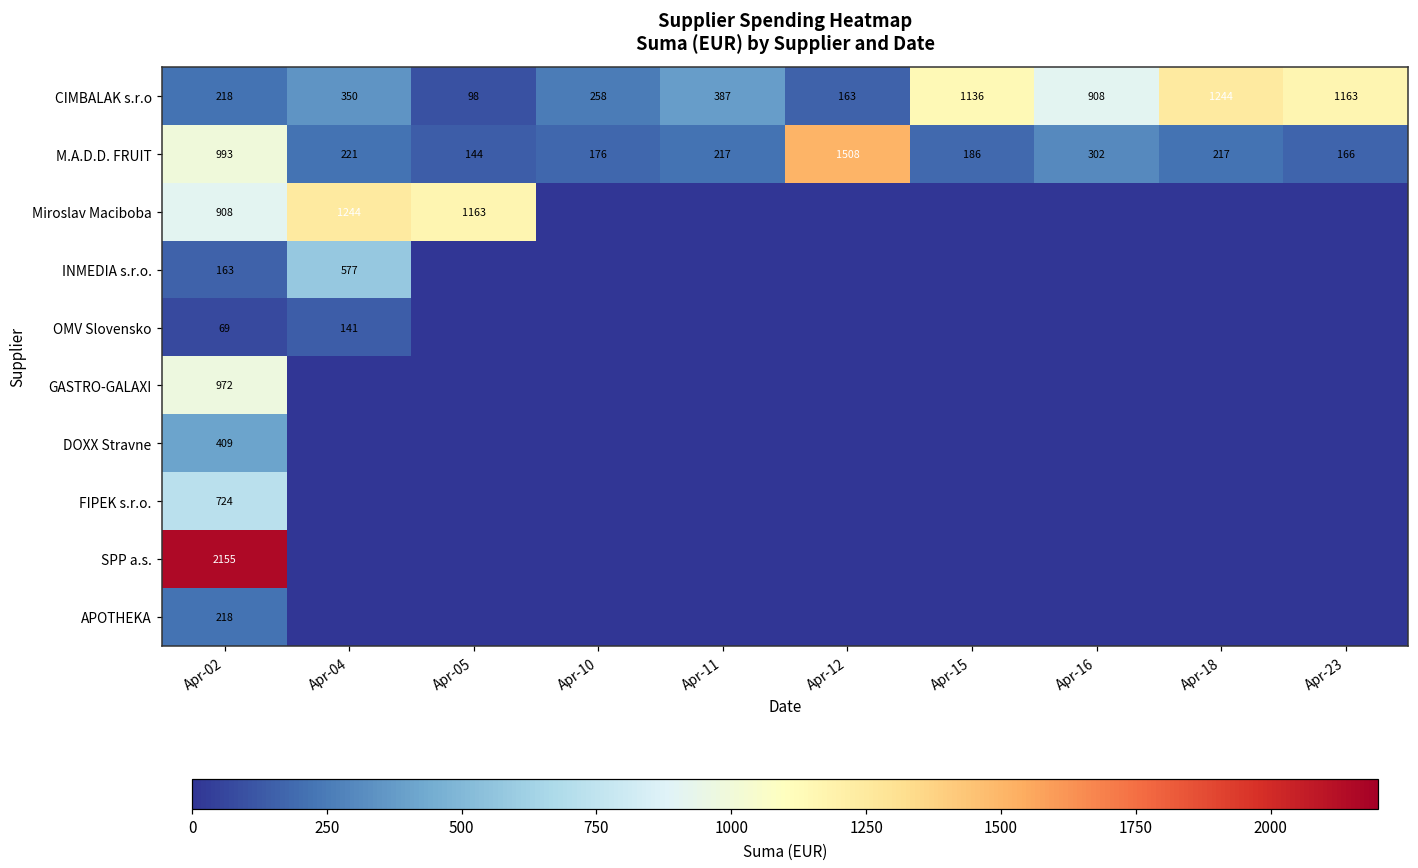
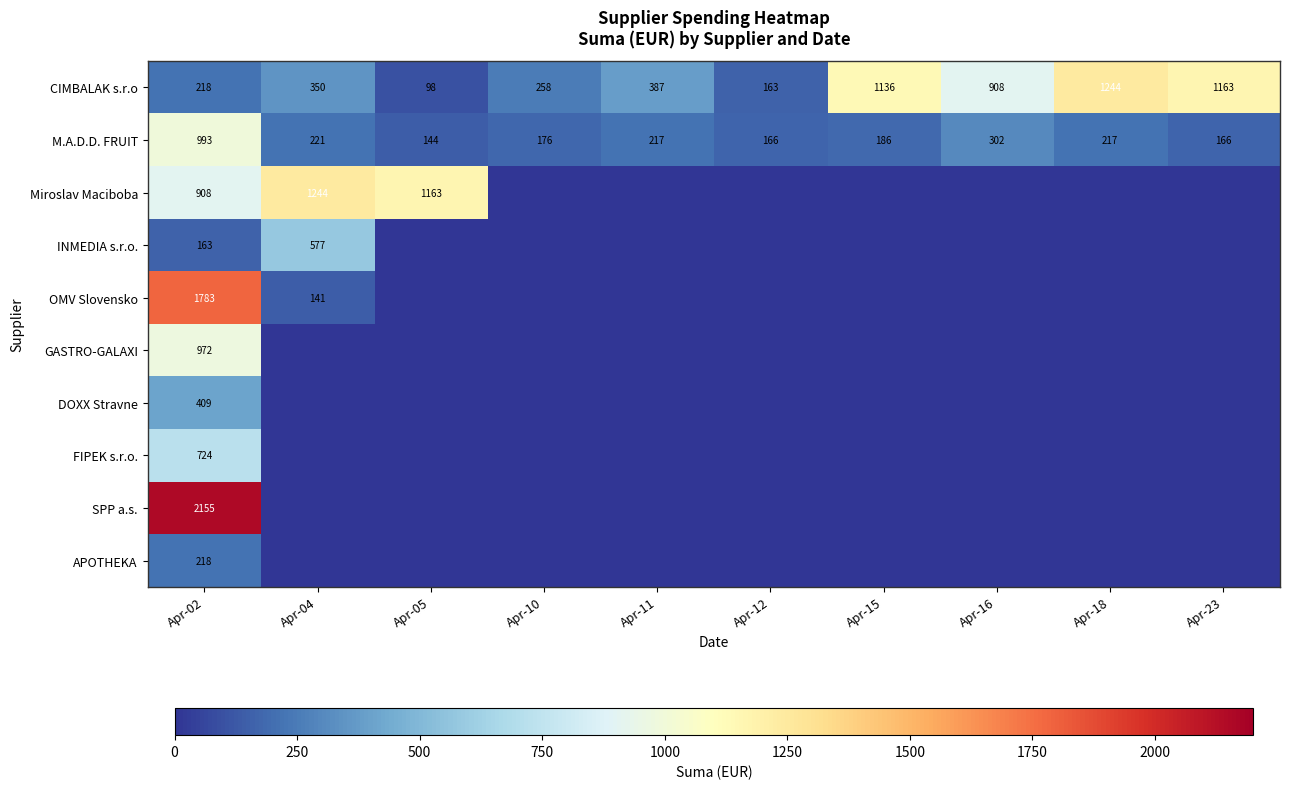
  {
    "CIMBALAK s.r.o": {
      "Apr-02": 218,
      "Apr-04": 350,
      "Apr-05": 98,
      "Apr-10": 258,
      "Apr-11": 387,
      "Apr-12": 163,
      "Apr-15": 1136,
      "Apr-16": 908,
      "Apr-18": 1244,
      "Apr-23": 1163
    },
    "M.A.D.D. FRUIT": {
      "Apr-02": 993,
      "Apr-04": 221,
      "Apr-05": 144,
      "Apr-10": 176,
      "Apr-11": 217,
-     "Apr-12": 1508,
+     "Apr-12": 166,
      "Apr-15": 186,
      "Apr-16": 302,
      "Apr-18": 217,
      "Apr-23": 166
    },
    "Miroslav Maciboba": {
      "Apr-02": 908,
      "Apr-04": 1244,
      "Apr-05": 1163
    },
    "INMEDIA s.r.o.": {
      "Apr-02": 163,
      "Apr-04": 577
    },
    "OMV Slovensko": {
-     "Apr-02": 69,
+     "Apr-02": 1783,
      "Apr-04": 141
    },
    "GASTRO-GALAXI": {
      "Apr-02": 972
    },
    "DOXX Stravne": {
      "Apr-02": 409
    },
    "FIPEK s.r.o.": {
      "Apr-02": 724
    },
    "SPP a.s.": {
      "Apr-02": 2155
    },
    "APOTHEKA": {
      "Apr-02": 218
    }
  }
